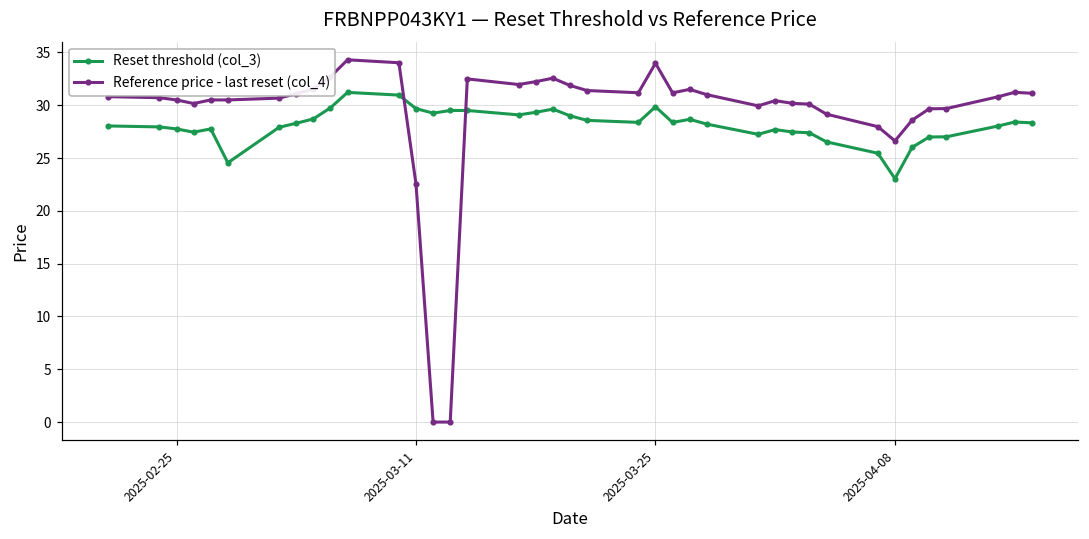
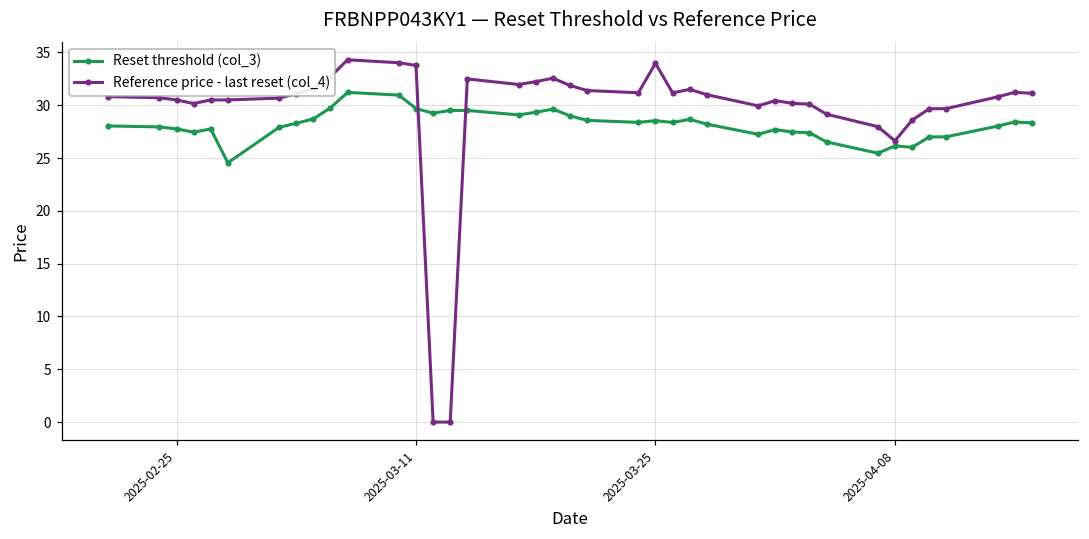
  {
    "Reset threshold (col_3)": {
      "2025-02-25": 28,
      "2025-03-11": 30,
-     "2025-03-25": 30,
-     "2025-04-08": 23
+     "2025-03-25": 29,
+     "2025-04-08": 26
    },
    "Reference price - last reset (col_4)": {
      "2025-02-25": 31,
-     "2025-03-11": 23,
+     "2025-03-11": 34,
      "2025-03-25": 34,
      "2025-04-08": 27
    }
  }
